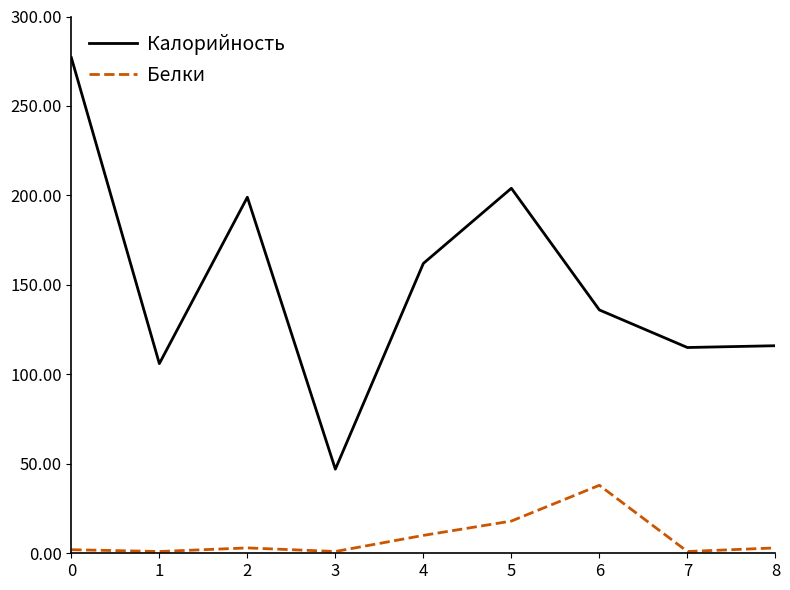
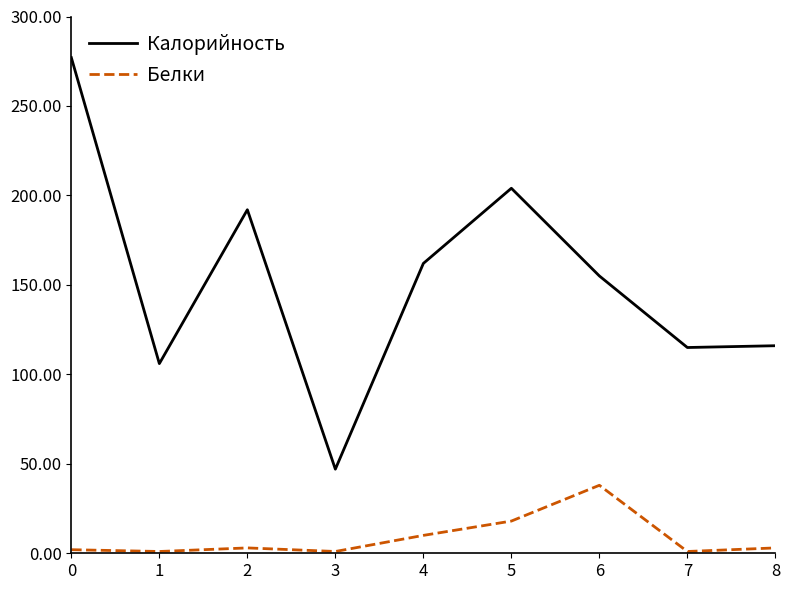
  {
    "Калорийность": {
      "0": 277,
      "1": 106,
-     "2": 199,
+     "2": 192,
      "3": 47,
      "4": 162,
      "5": 204,
-     "6": 136,
+     "6": 155,
      "7": 115,
      "8": 116
    },
    "Белки": {
      "0": 2,
      "1": 1,
      "2": 3,
      "3": 1,
      "4": 10,
      "5": 18,
      "6": 38,
      "7": 1,
      "8": 3
    }
  }
